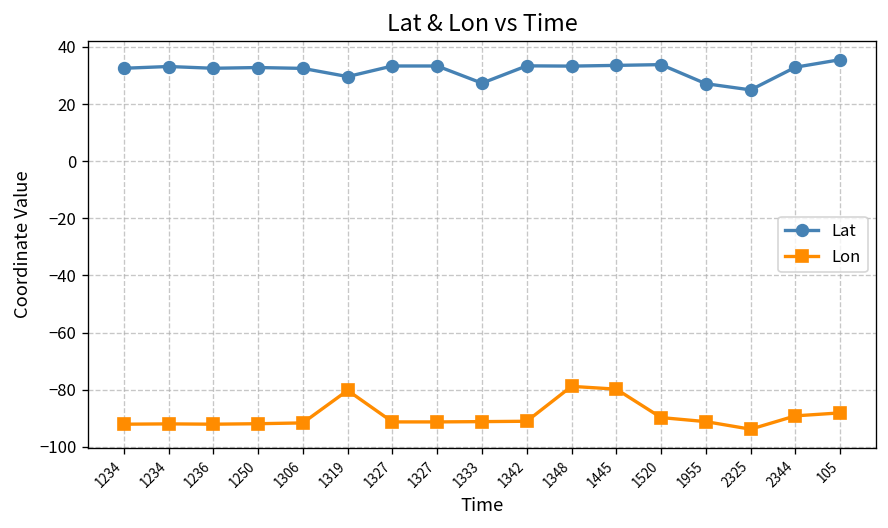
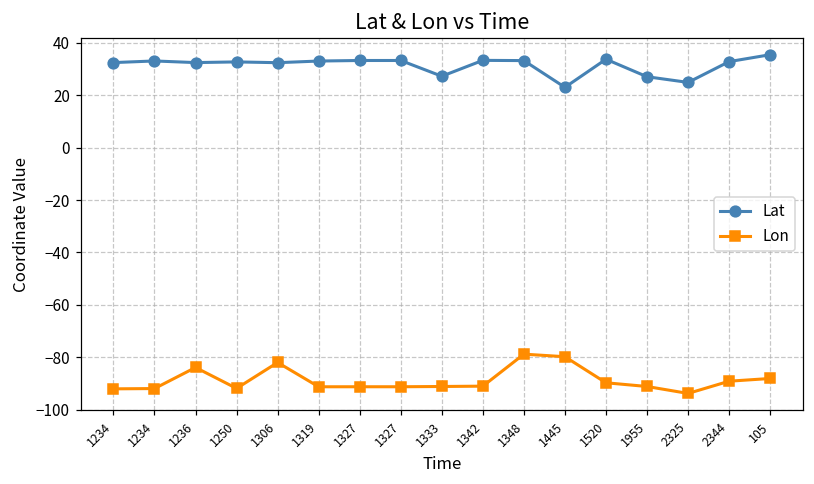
  {
    "Lat": {
      "1236": 33,
      "1250": 33,
      "1306": 32,
-     "1319": 30,
+     "1319": 33,
      "1333": 27,
      "1342": 33,
      "1348": 33,
-     "1445": 34,
+     "1445": 23,
      "1520": 34,
      "1955": 27,
      "2325": 25,
      "2344": 33,
      "105": 36
    },
    "Lon": {
-     "1236": -92,
+     "1236": -84,
      "1250": -92,
-     "1306": -92,
-     "1319": -80,
+     "1306": -82,
+     "1319": -91,
      "1333": -91,
      "1342": -91,
      "1348": -79,
      "1445": -80,
      "1520": -90,
      "1955": -91,
      "2325": -94,
      "2344": -89,
      "105": -88
    }
  }
